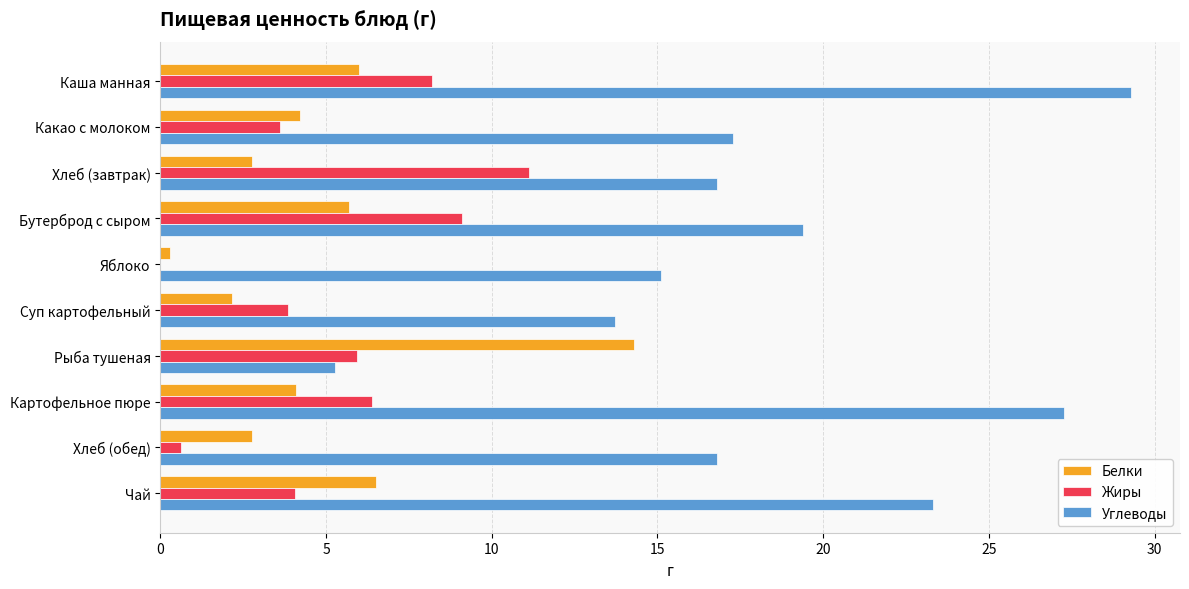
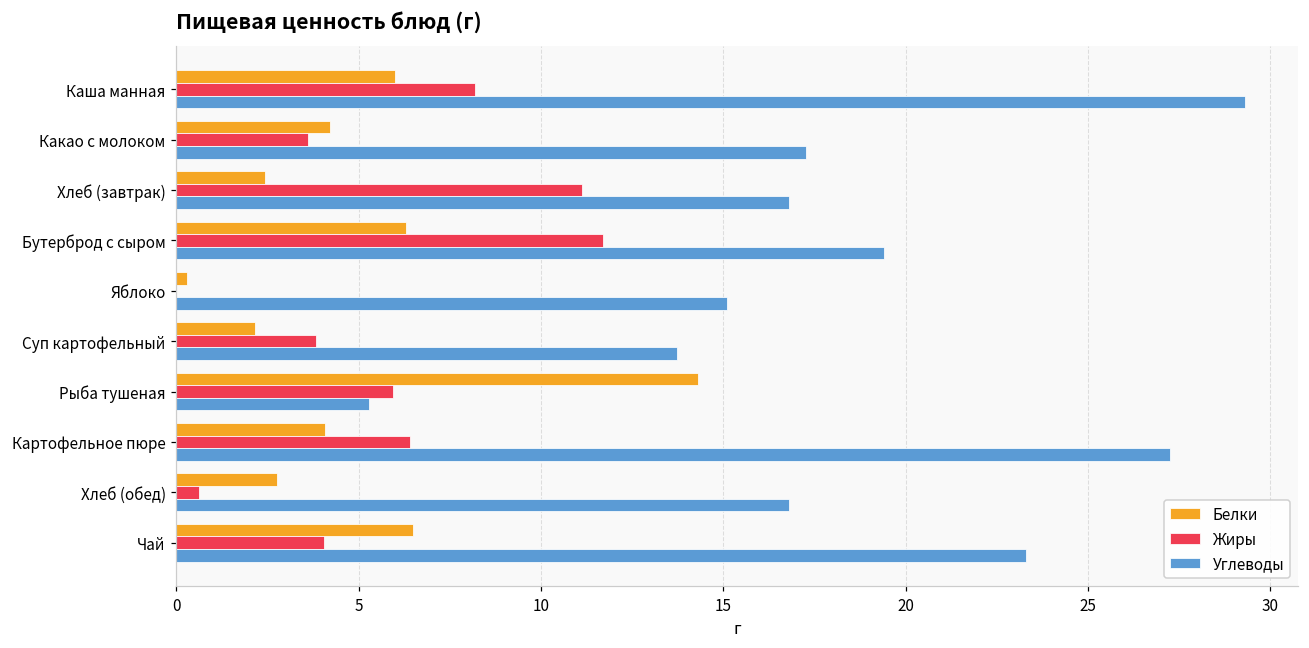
  {
    "Белки": {
      "Каша манная": 6.0,
      "Какао с молоком": 4.2,
-     "Хлеб (завтрак)": 2.8,
-     "Бутерброд с сыром": 5.7,
+     "Хлеб (завтрак)": 2.4,
+     "Бутерброд с сыром": 6.3,
      "Яблоко": 0.3,
      "Суп картофельный": 2.2,
      "Рыба тушеная": 14.3,
      "Картофельное пюре": 4.1,
      "Хлеб (обед)": 2.8,
      "Чай": 6.5
    },
    "Жиры": {
      "Каша манная": 8.2,
      "Какао с молоком": 3.6,
      "Хлеб (завтрак)": 11.1,
-     "Бутерброд с сыром": 9.1,
+     "Бутерброд с сыром": 11.7,
      "Яблоко": 0.0,
      "Суп картофельный": 3.8,
      "Рыба тушеная": 5.9,
      "Картофельное пюре": 6.4,
      "Хлеб (обед)": 0.6,
      "Чай": 4.1
    },
    "Углеводы": {
      "Каша манная": 29.3,
      "Какао с молоком": 17.3,
      "Хлеб (завтрак)": 16.8,
      "Бутерброд с сыром": 19.4,
      "Яблоко": 15.1,
      "Суп картофельный": 13.7,
      "Рыба тушеная": 5.3,
      "Картофельное пюре": 27.3,
      "Хлеб (обед)": 16.8,
      "Чай": 23.3
    }
  }
